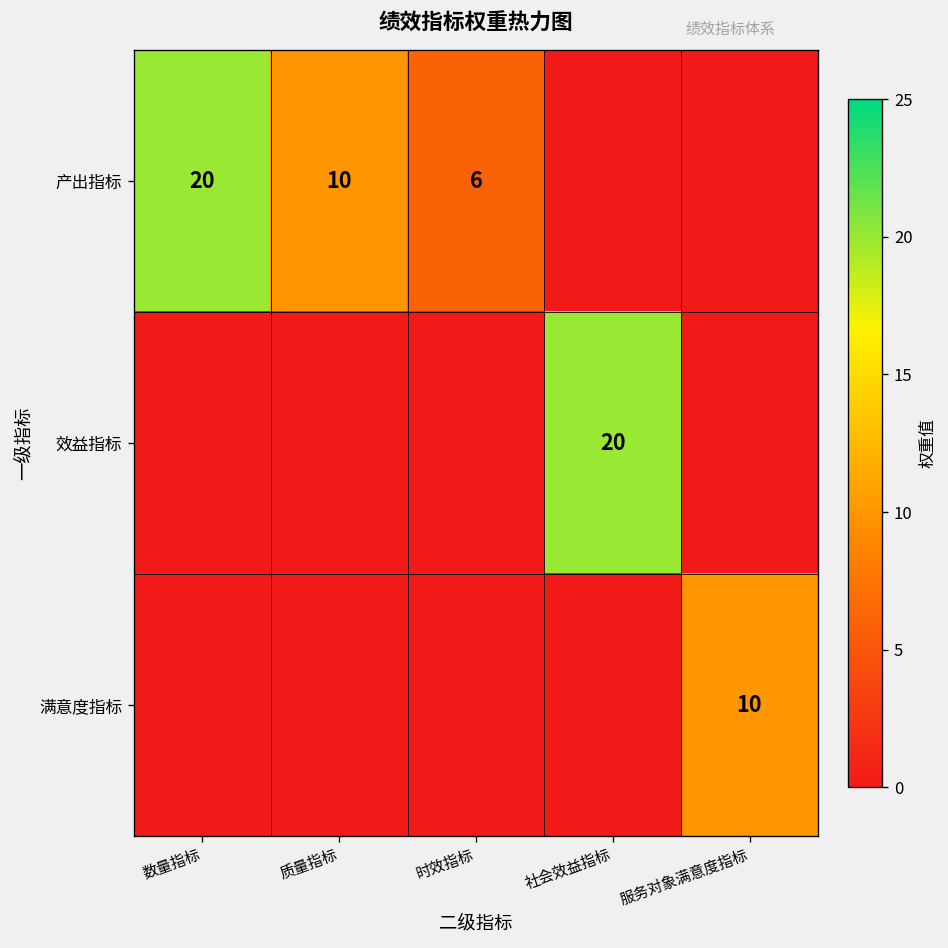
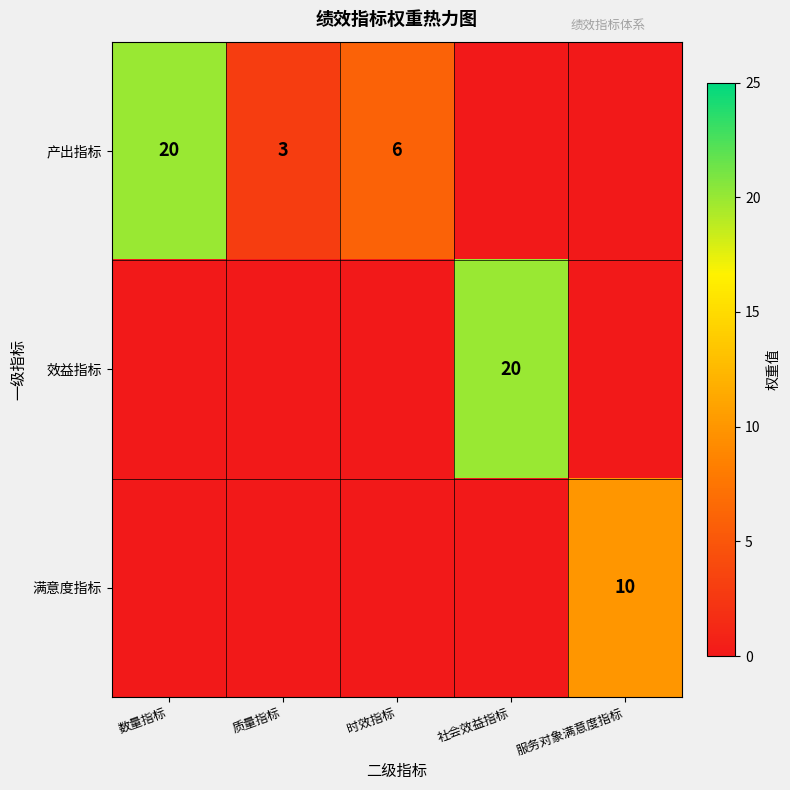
  {
    "产出指标": {
      "数量指标": 20,
-     "质量指标": 10,
+     "质量指标": 3,
      "时效指标": 6
    },
    "效益指标": {
      "社会效益指标": 20
    },
    "满意度指标": {
      "服务对象满意度指标": 10
    }
  }
